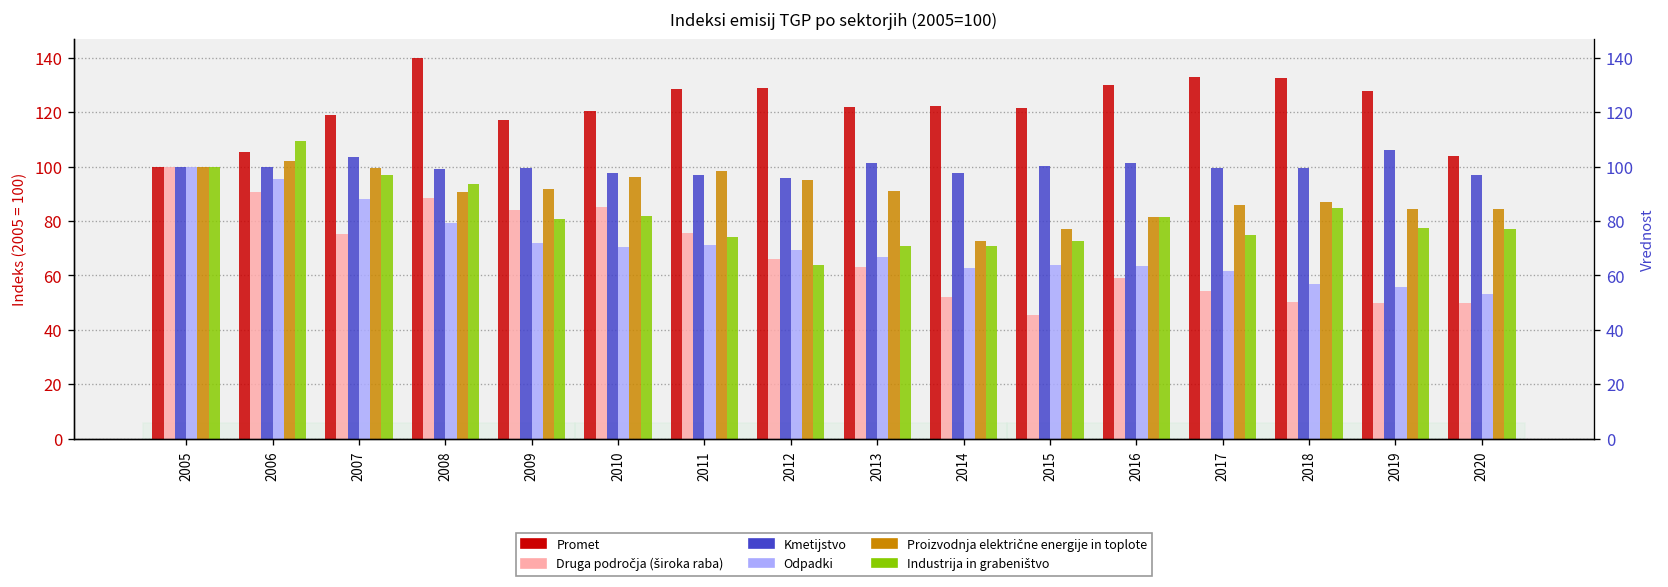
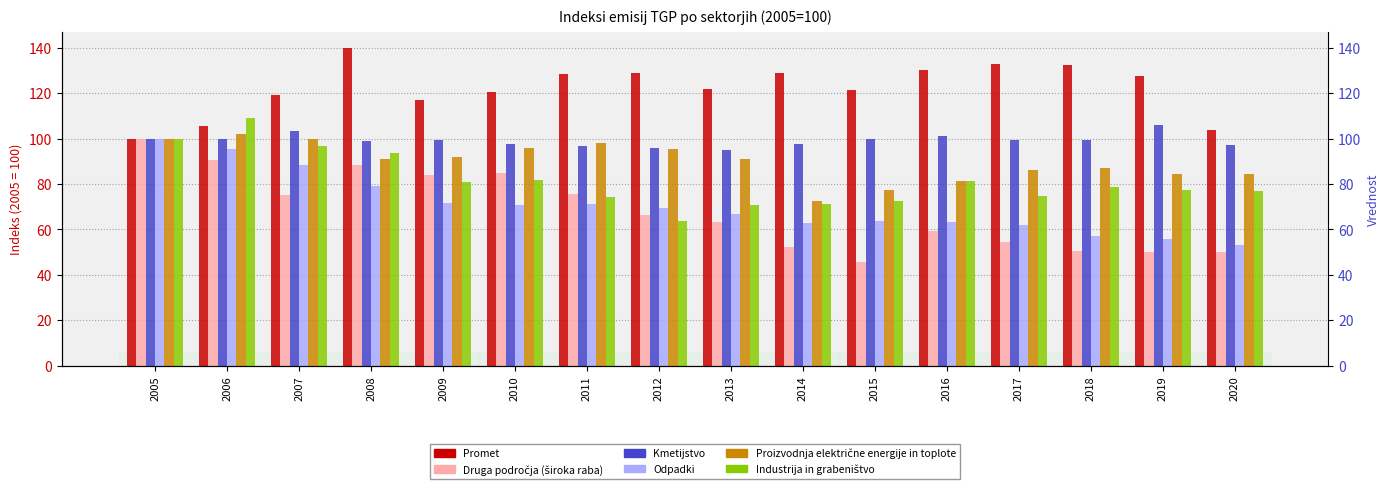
  {
    "Promet": {
      "2005": 100,
      "2006": 105,
      "2007": 119,
      "2008": 140,
      "2009": 117,
      "2010": 120,
      "2011": 128,
      "2012": 129,
      "2013": 122,
-     "2014": 122,
+     "2014": 129,
      "2015": 122,
      "2016": 130,
      "2017": 133,
      "2018": 133,
      "2019": 128,
      "2020": 104
    },
    "Druga področja (široka raba)": {
      "2005": 100,
      "2006": 91,
      "2007": 75,
      "2008": 88,
      "2009": 84,
      "2010": 85,
      "2011": 75,
      "2012": 66,
      "2013": 63,
      "2014": 52,
      "2015": 45,
      "2016": 59,
      "2017": 54,
      "2018": 50,
      "2019": 50,
      "2020": 50
    },
    "Kmetijstvo": {
      "2005": 100,
      "2006": 100,
      "2007": 103,
      "2008": 99,
      "2009": 100,
      "2010": 98,
      "2011": 97,
      "2012": 96,
-     "2013": 101,
+     "2013": 95,
      "2014": 98,
      "2015": 100,
      "2016": 101,
      "2017": 99,
      "2018": 99,
      "2019": 106,
      "2020": 97
    },
    "Odpadki": {
      "2005": 100,
      "2006": 95,
      "2007": 88,
      "2008": 79,
      "2009": 72,
      "2010": 71,
      "2011": 71,
      "2012": 69,
      "2013": 67,
      "2014": 63,
      "2015": 64,
      "2016": 63,
      "2017": 62,
      "2018": 57,
      "2019": 56,
      "2020": 53
    },
    "Proizvodnja električne energije in toplote": {
      "2005": 100,
      "2006": 102,
      "2007": 100,
      "2008": 91,
      "2009": 92,
      "2010": 96,
      "2011": 98,
      "2012": 95,
      "2013": 91,
      "2014": 73,
      "2015": 77,
      "2016": 82,
      "2017": 86,
      "2018": 87,
      "2019": 84,
      "2020": 84
    },
    "Industrija in grabeništvo": {
      "2005": 100,
      "2006": 109,
      "2007": 97,
      "2008": 94,
      "2009": 81,
      "2010": 82,
      "2011": 74,
      "2012": 64,
      "2013": 71,
      "2014": 71,
      "2015": 73,
      "2016": 81,
      "2017": 75,
-     "2018": 85,
+     "2018": 79,
      "2019": 77,
      "2020": 77
    }
  }
